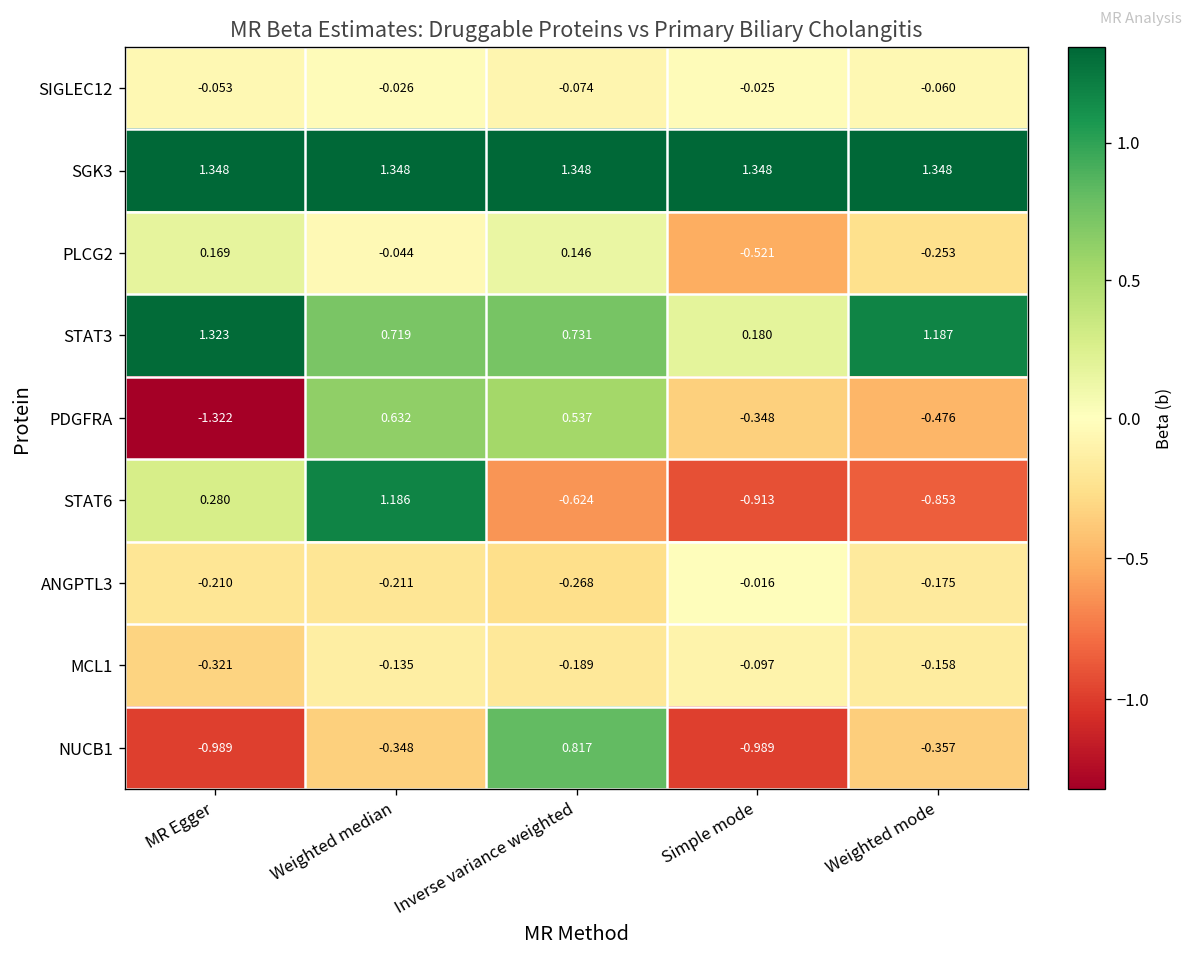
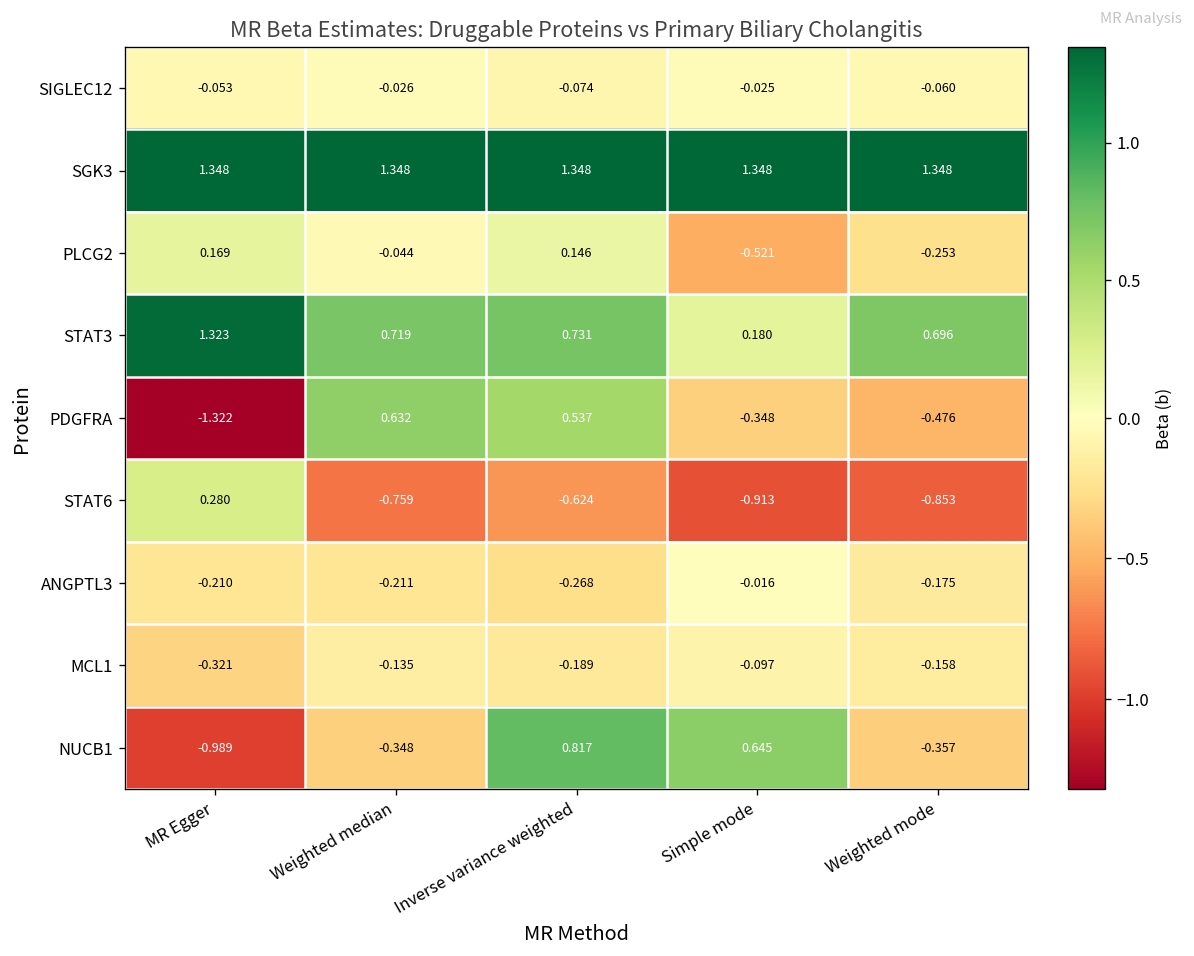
  {
    "SIGLEC12": {
      "MR Egger": -0.053,
      "Weighted median": -0.026,
      "Inverse variance weighted": -0.074,
      "Simple mode": -0.025,
      "Weighted mode": -0.060
    },
    "SGK3": {
      "MR Egger": 1.348,
      "Weighted median": 1.348,
      "Inverse variance weighted": 1.348,
      "Simple mode": 1.348,
      "Weighted mode": 1.348
    },
    "PLCG2": {
      "MR Egger": 0.169,
      "Weighted median": -0.044,
      "Inverse variance weighted": 0.146,
      "Simple mode": -0.521,
      "Weighted mode": -0.253
    },
    "STAT3": {
      "MR Egger": 1.323,
      "Weighted median": 0.719,
      "Inverse variance weighted": 0.731,
      "Simple mode": 0.180,
-     "Weighted mode": 1.187
+     "Weighted mode": 0.696
    },
    "PDGFRA": {
      "MR Egger": -1.322,
      "Weighted median": 0.632,
      "Inverse variance weighted": 0.537,
      "Simple mode": -0.348,
      "Weighted mode": -0.476
    },
    "STAT6": {
      "MR Egger": 0.280,
-     "Weighted median": 1.186,
+     "Weighted median": -0.759,
      "Inverse variance weighted": -0.624,
      "Simple mode": -0.913,
      "Weighted mode": -0.853
    },
    "ANGPTL3": {
      "MR Egger": -0.210,
      "Weighted median": -0.211,
      "Inverse variance weighted": -0.268,
      "Simple mode": -0.016,
      "Weighted mode": -0.175
    },
    "MCL1": {
      "MR Egger": -0.321,
      "Weighted median": -0.135,
      "Inverse variance weighted": -0.189,
      "Simple mode": -0.097,
      "Weighted mode": -0.158
    },
    "NUCB1": {
      "MR Egger": -0.989,
      "Weighted median": -0.348,
      "Inverse variance weighted": 0.817,
-     "Simple mode": -0.989,
+     "Simple mode": 0.645,
      "Weighted mode": -0.357
    }
  }
